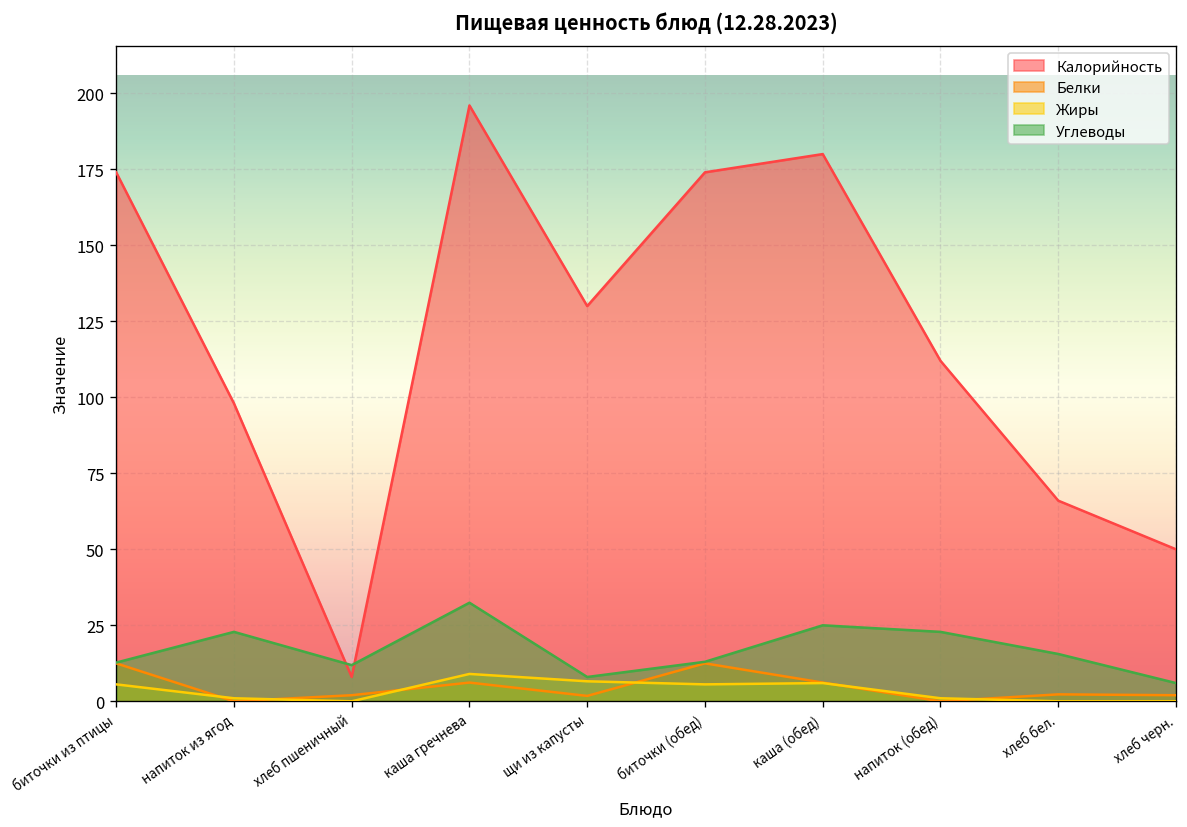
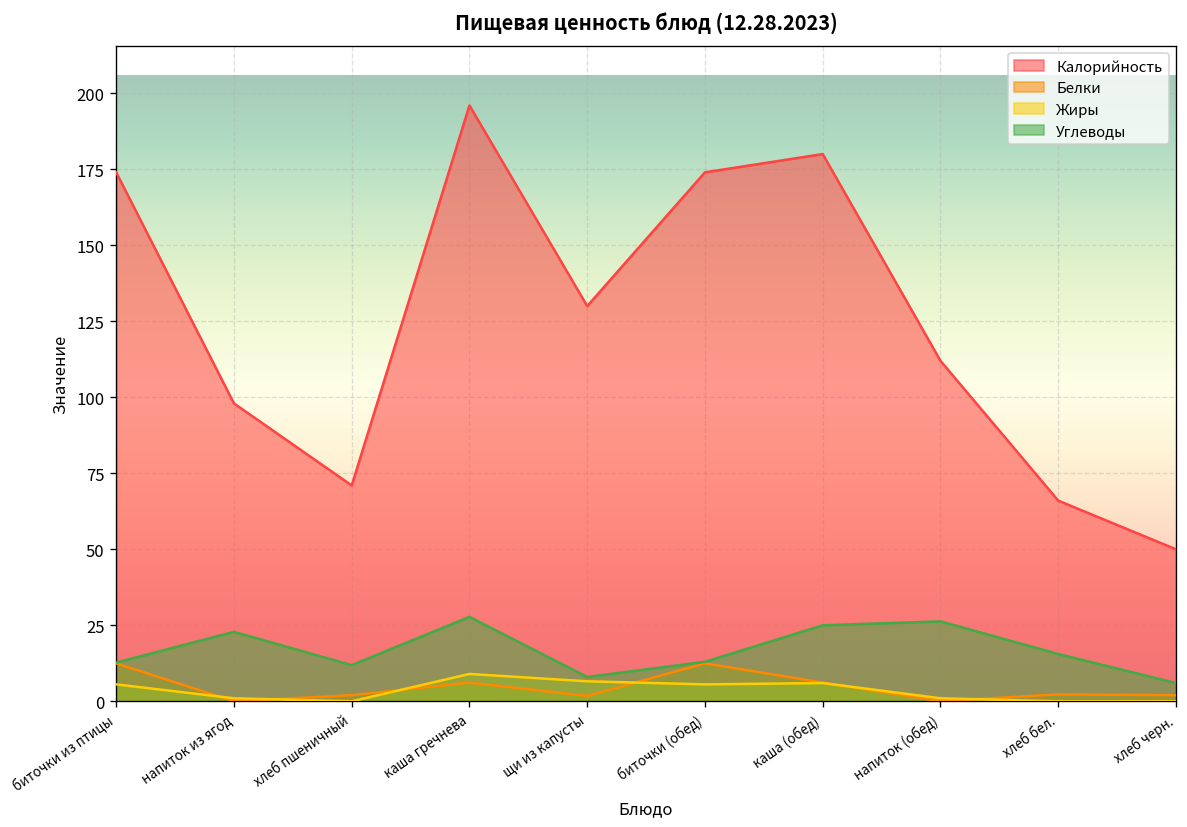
  {
    "Калорийность": {
      "биточки из птицы": 174,
      "напиток из ягод": 98,
-     "хлеб пшеничный": 8,
+     "хлеб пшеничный": 71,
      "каша гречнева": 196,
      "щи из капусты": 130,
      "биточки (обед)": 174,
      "каша (обед)": 180,
      "напиток (обед)": 112,
      "хлеб бел.": 66,
      "хлеб черн.": 50
    },
    "Углеводы": {
      "напиток из ягод": 23,
      "хлеб пшеничный": 12,
-     "каша гречнева": 32,
+     "каша гречнева": 28,
      "щи из капусты": 8,
      "каша (обед)": 25,
-     "напиток (обед)": 23,
+     "напиток (обед)": 26,
      "хлеб бел.": 16,
      "хлеб черн.": 6
    }
  }
